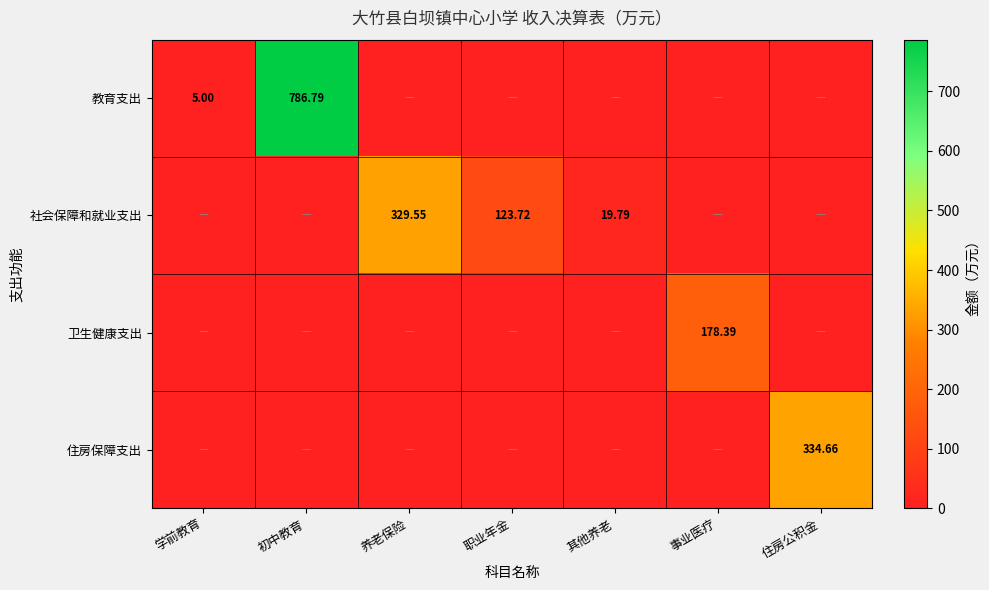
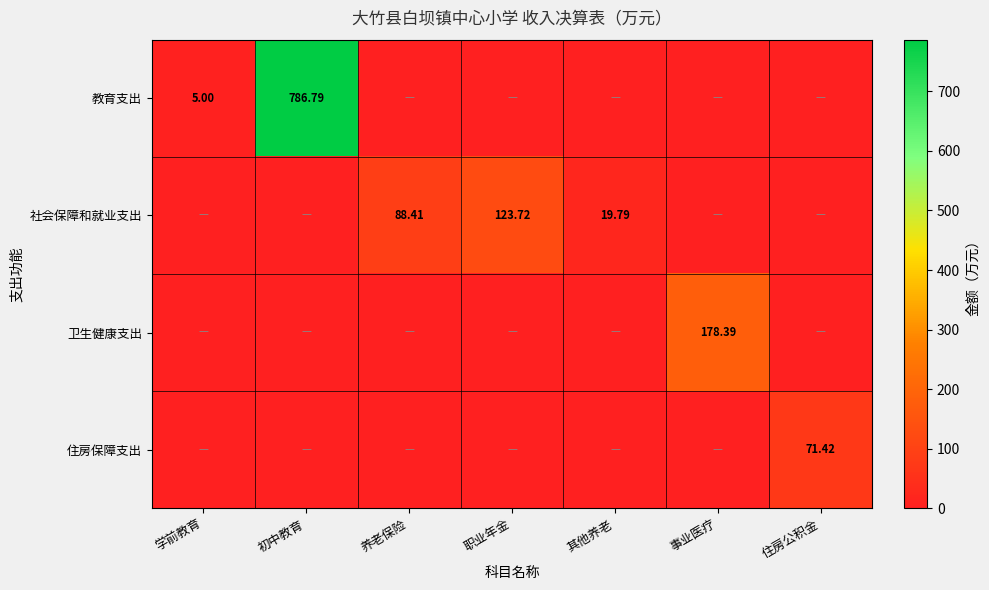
  {
    "教育支出": {
      "学前教育": 5.00,
      "初中教育": 786.79
    },
    "社会保障和就业支出": {
-     "养老保险": 329.55,
+     "养老保险": 88.41,
      "职业年金": 123.72,
      "其他养老": 19.79
    },
    "卫生健康支出": {
      "事业医疗": 178.39
    },
    "住房保障支出": {
-     "住房公积金": 334.66
+     "住房公积金": 71.42
    }
  }
